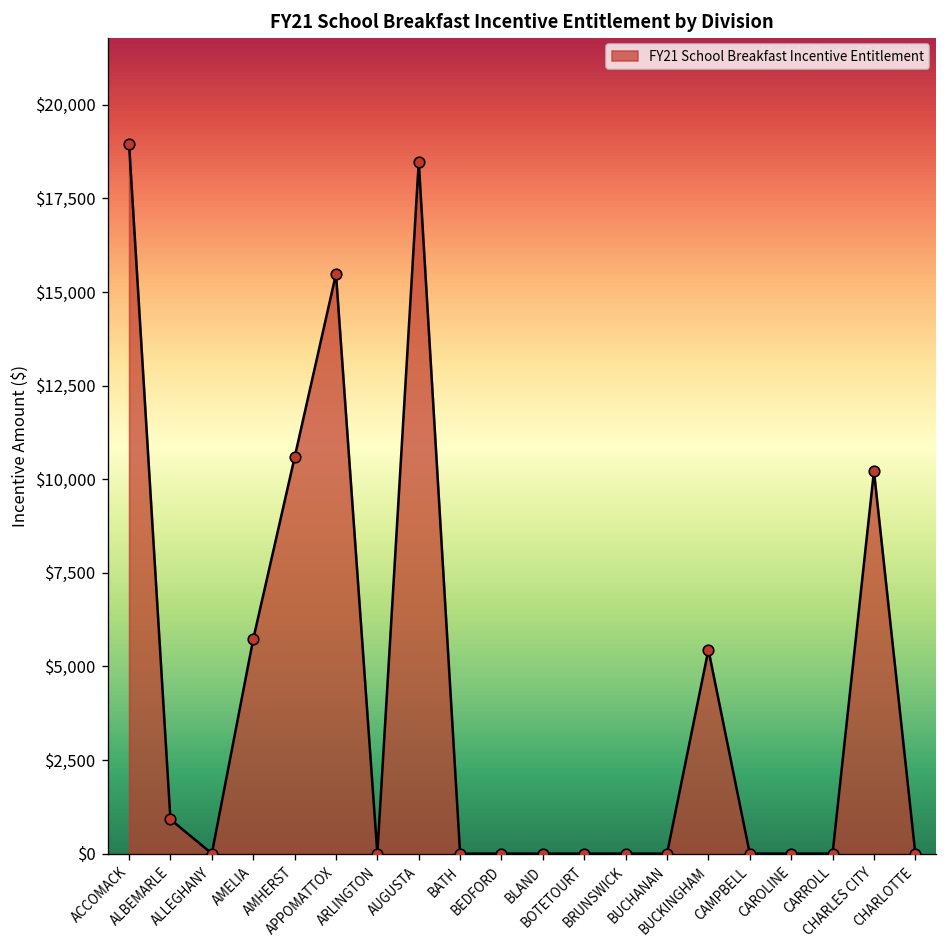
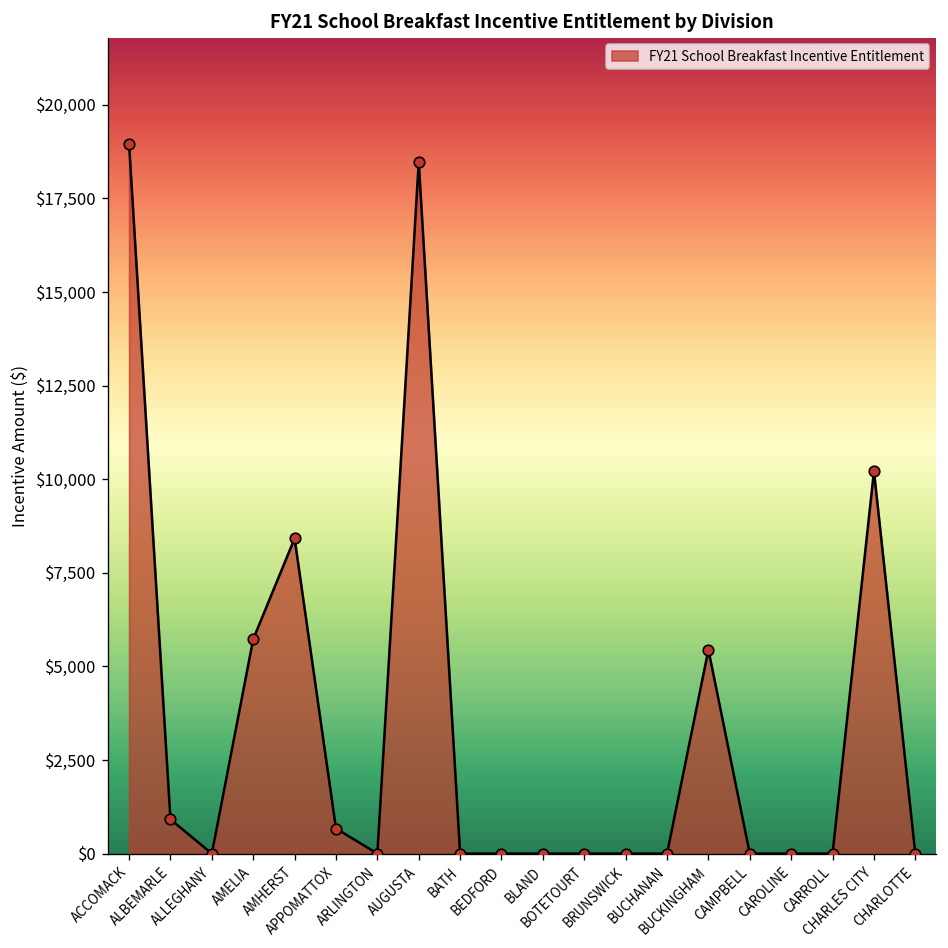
  {
    "ACCOMACK": "$19,000",
    "ALBEMARLE": "$900",
    "ALLEGHANY": "$0",
    "AMELIA": "$5,700",
-   "AMHERST": "$10,600",
-   "APPOMATTOX": "$15,500",
+   "AMHERST": "$8,400",
+   "APPOMATTOX": "$700",
    "ARLINGTON": "$0",
    "AUGUSTA": "$18,500",
    "BATH": "$0",
    "BEDFORD": "$0",
    "BLAND": "$0",
    "BOTETOURT": "$0",
    "BRUNSWICK": "$0",
    "BUCHANAN": "$0",
    "BUCKINGHAM": "$5,400",
    "CAMPBELL": "$0",
    "CAROLINE": "$0",
    "CARROLL": "$0",
    "CHARLES CITY": "$10,200",
    "CHARLOTTE": "$0"
  }
